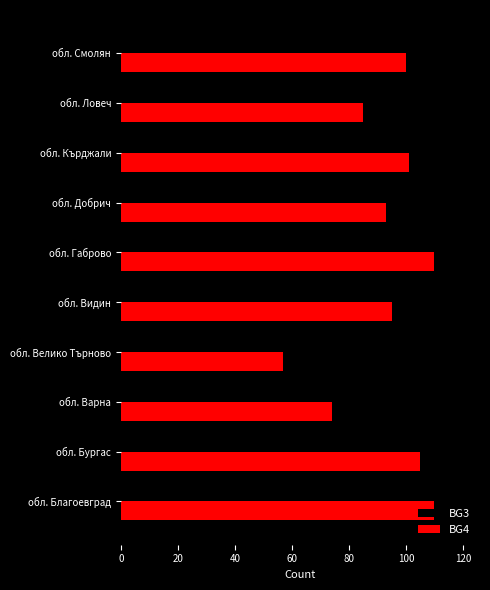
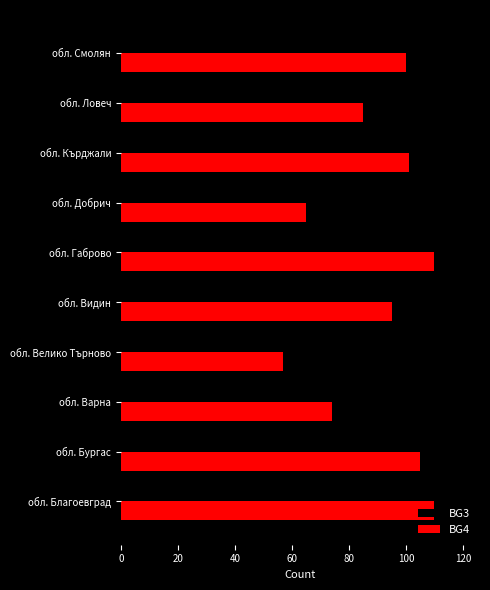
  {
    "BG3": {
      "обл. Смолян": 70,
      "обл. Ловеч": 90,
      "обл. Кърджали": 100,
      "обл. Добрич": 78,
      "обл. Габрово": 60,
      "обл. Видин": 75,
      "обл. Велико Търново": 114,
      "обл. Варна": 80,
      "обл. Бургас": 95,
      "обл. Благоевград": 120
    },
    "BG4": {
      "обл. Смолян": 100,
      "обл. Ловеч": 85,
      "обл. Кърджали": 101,
-     "обл. Добрич": 93,
+     "обл. Добрич": 65,
      "обл. Габрово": 110,
      "обл. Видин": 95,
      "обл. Велико Търново": 57,
      "обл. Варна": 74,
      "обл. Бургас": 105
    }
  }
